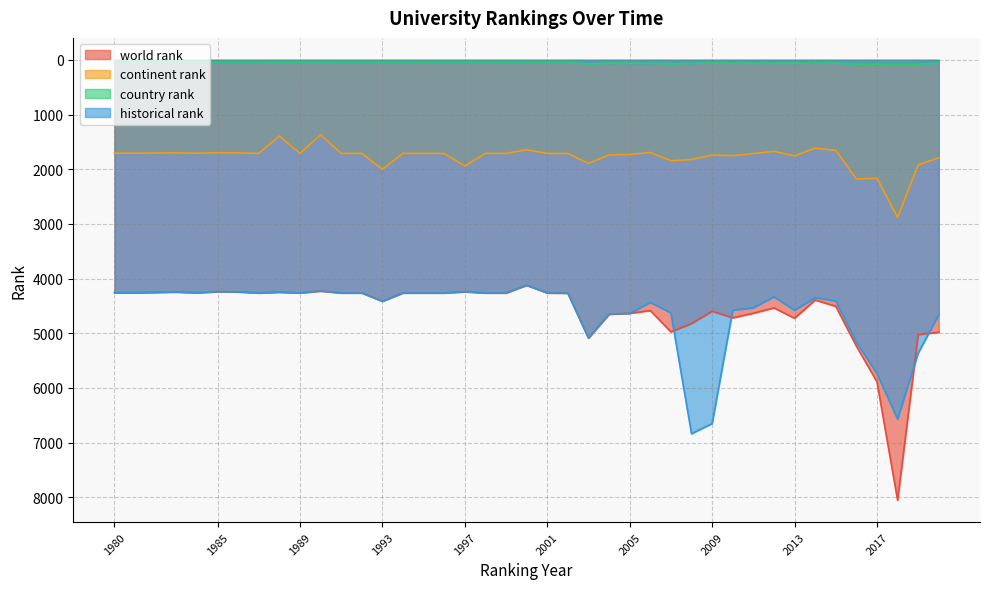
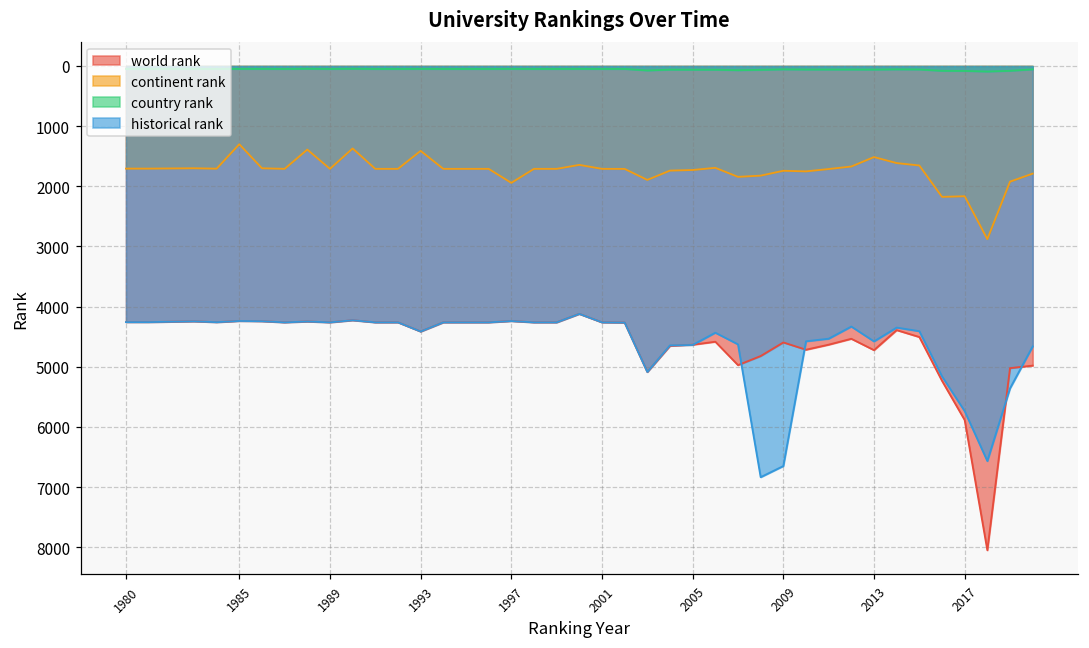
  {
    "world rank": {
      "2009": 4600,
      "2013": 4700,
      "2017": 5900
    },
    "continent rank": {
      "1980": 1700,
-     "1985": 1700,
+     "1985": 1300,
      "1989": 1700,
-     "1993": 2000,
+     "1993": 1400,
      "1997": 1900,
      "2001": 1700,
      "2005": 1700,
      "2009": 1700,
-     "2013": 1800,
+     "2013": 1500,
      "2017": 2200
    },
    "country rank": {
      "1985": 0,
      "1989": 0,
      "1993": 0,
      "1997": 0,
      "2001": 0,
      "2005": 100,
      "2009": 100,
      "2013": 100,
      "2017": 100
    },
    "historical rank": {
      "2009": 6700,
      "2013": 4600,
      "2017": 5700
    }
  }
